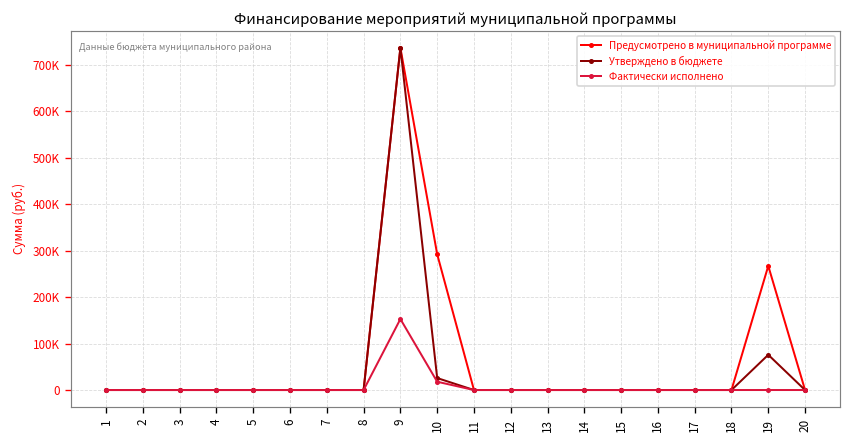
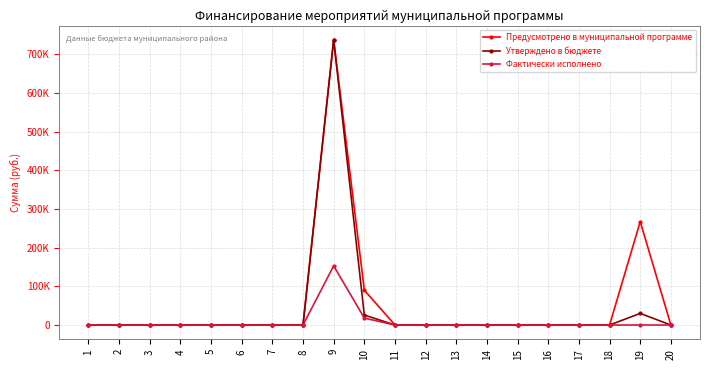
  {
    "Предусмотрено в муниципальной программе": {
-     "10": 290000,
+     "10": 90000,
      "19": 270000
    },
    "Утверждено в бюджете": {
      "10": 30000,
-     "19": 80000
+     "19": 30000
    },
    "Фактически исполнено": {
      "9": 150000,
      "10": 20000,
      "19": 0
    }
  }
